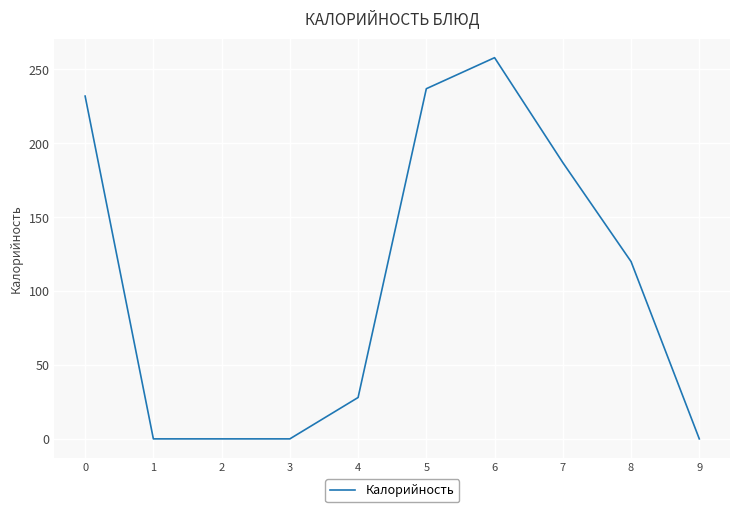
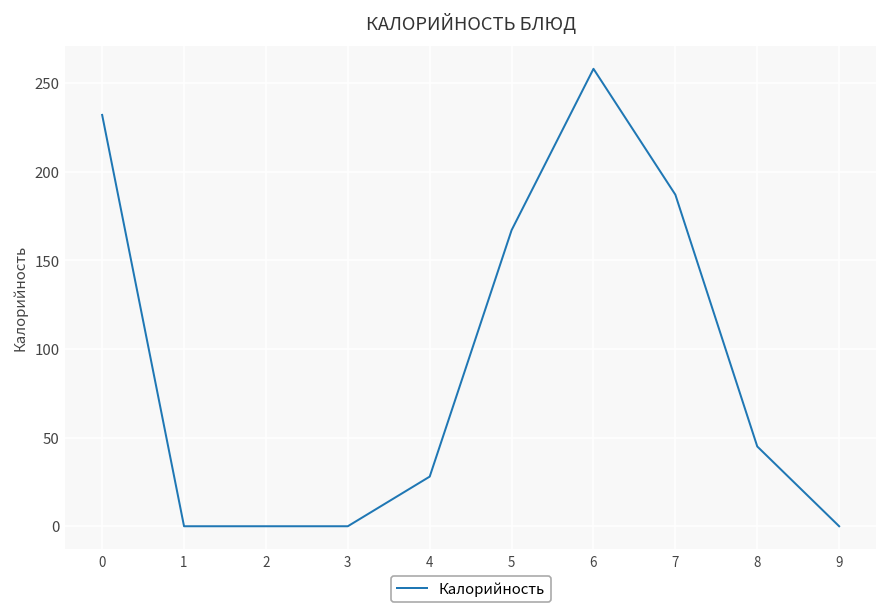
  {
    "0": 232,
    "1": 0,
    "2": 0,
    "3": 0,
    "4": 28,
-   "5": 237,
+   "5": 167,
    "6": 258,
    "7": 187,
-   "8": 120,
+   "8": 45,
    "9": 0
  }
